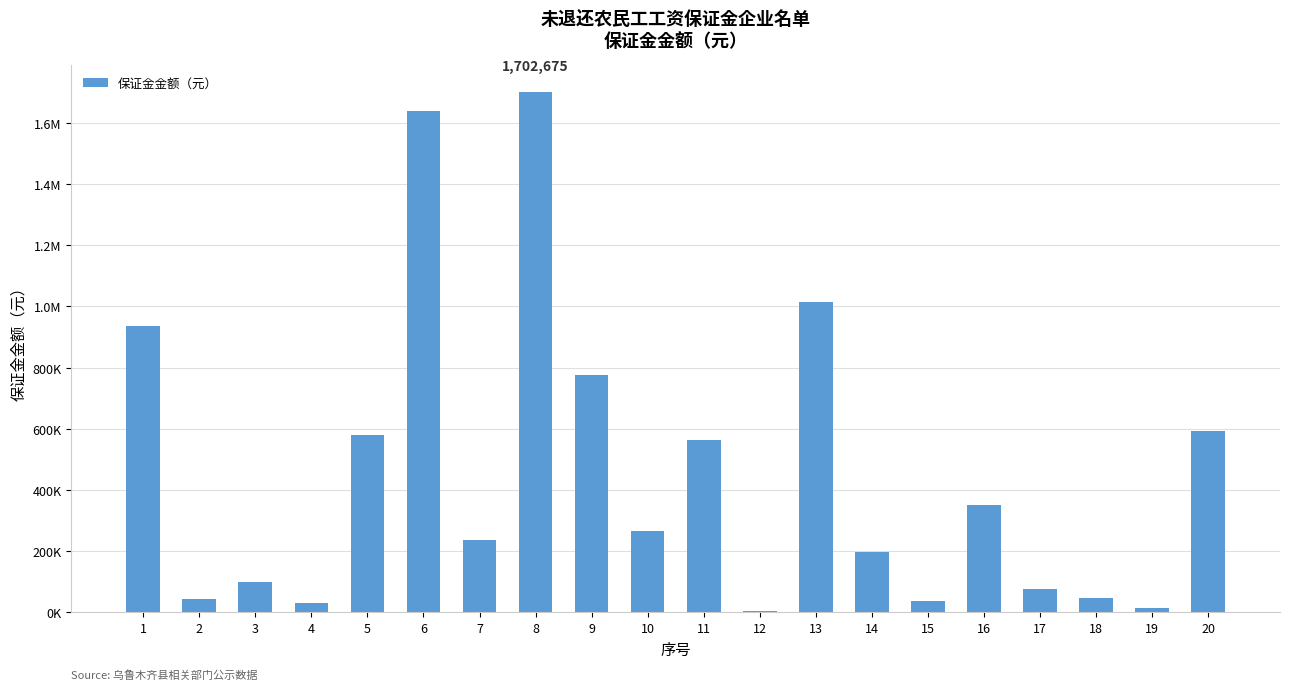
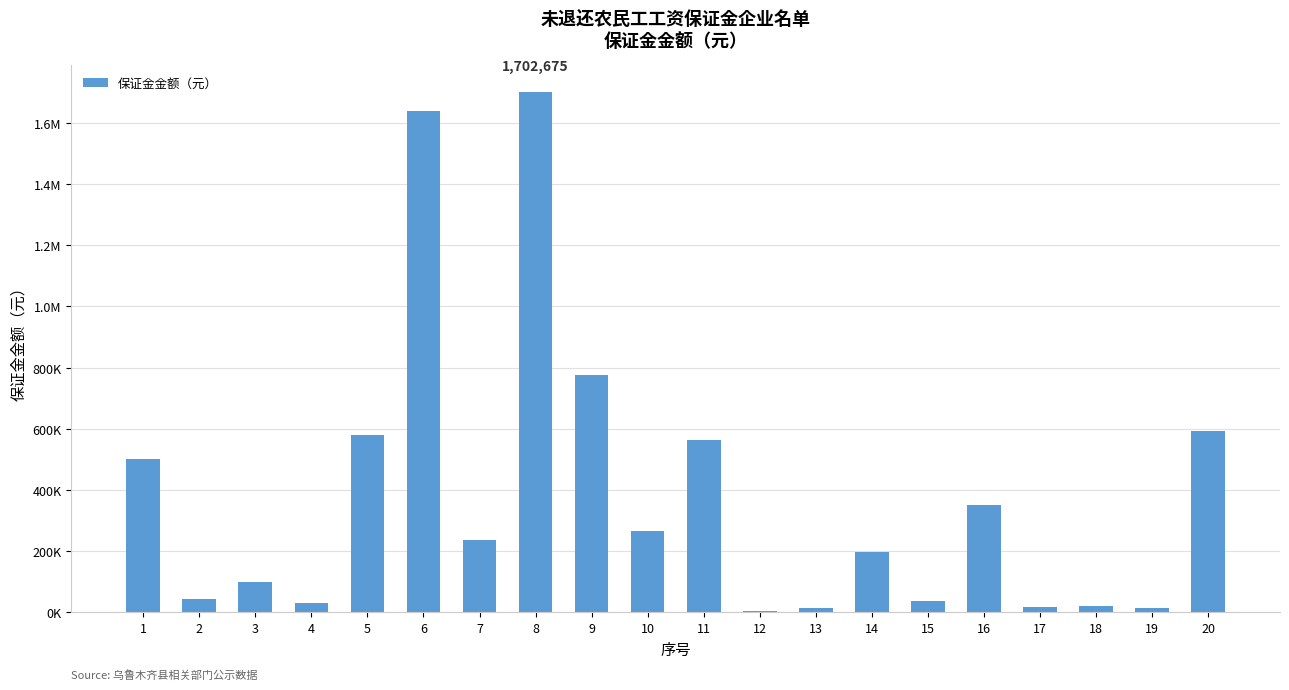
  {
-   "1": 940000,
+   "1": 500000,
    "2": 50000,
    "3": 100000,
    "4": 30000,
    "5": 580000,
    "6": 1640000,
    "7": 240000,
    "9": 780000,
    "10": 270000,
    "11": 560000,
-   "13": 1010000,
+   "13": 10000,
    "14": 200000,
    "15": 40000,
    "16": 350000,
-   "17": 80000,
-   "18": 50000,
+   "17": 20000,
+   "18": 20000,
    "19": 10000,
    "20": 590000
  }
